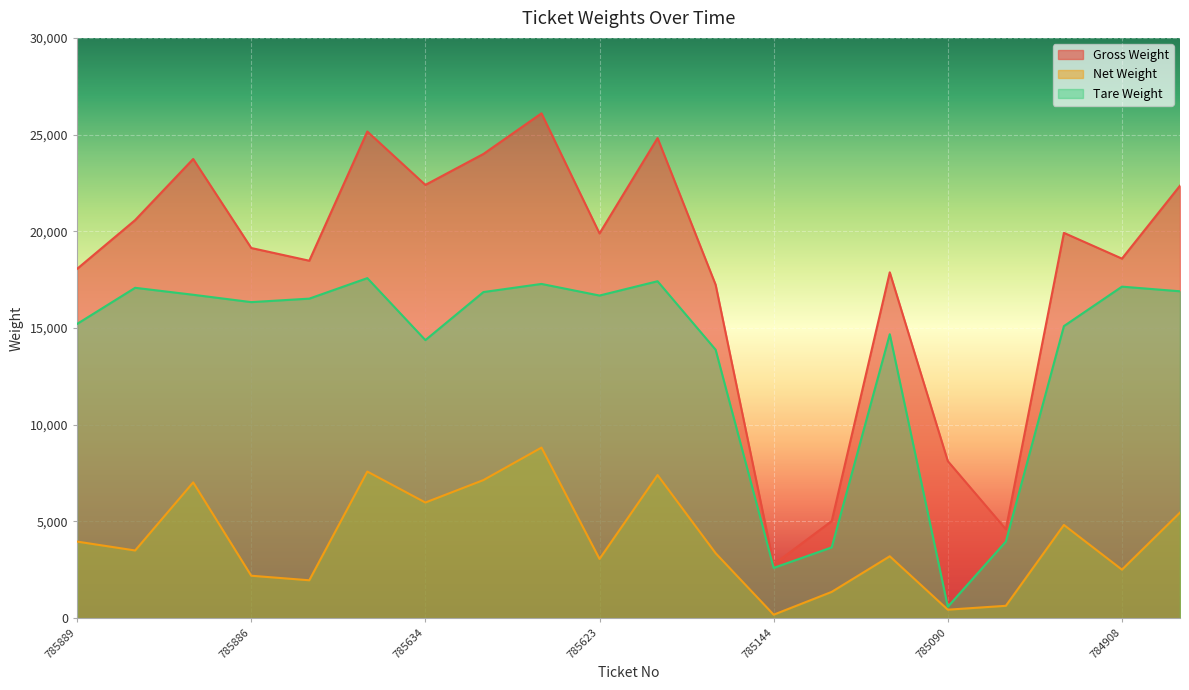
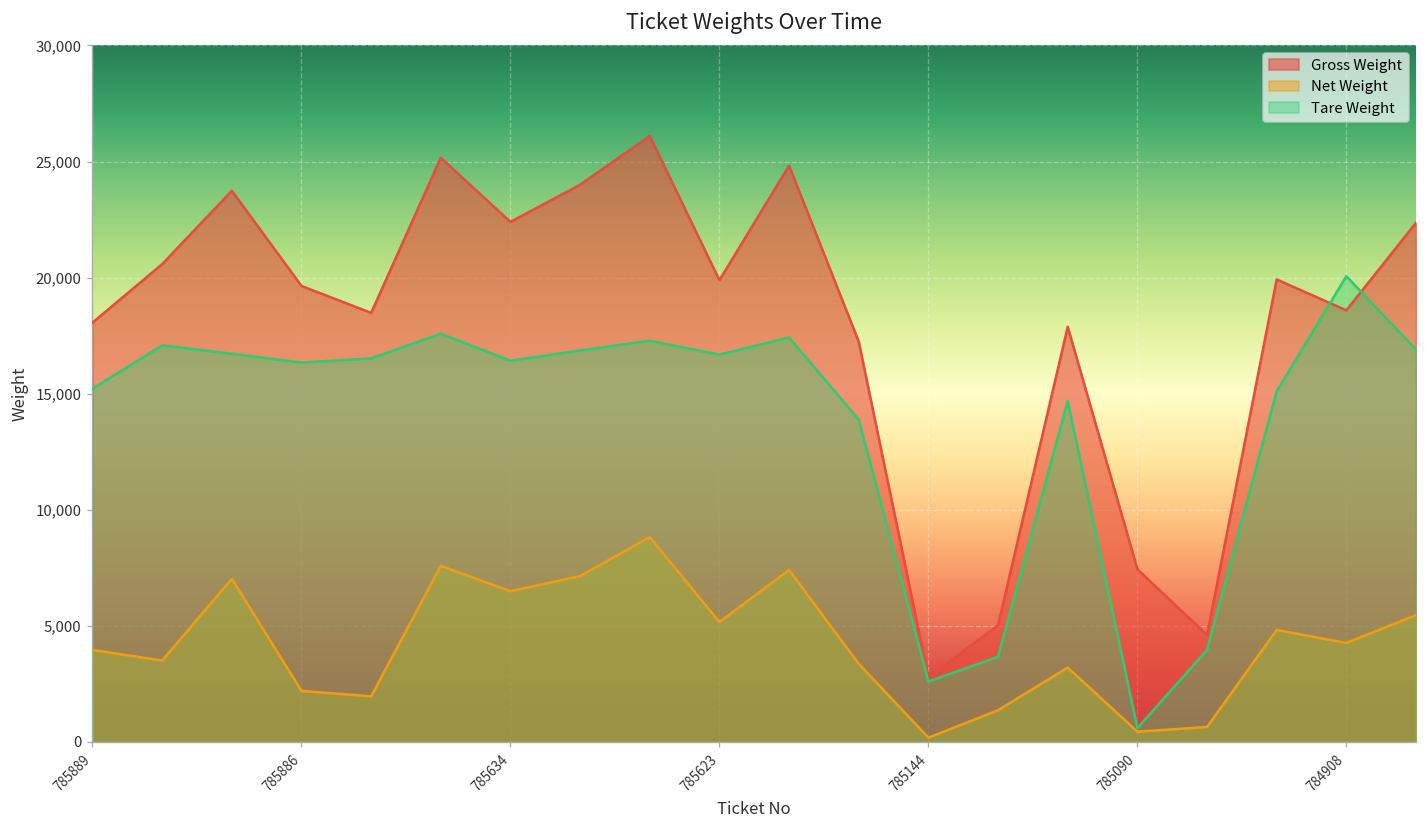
  {
    "Gross Weight": {
      "785889": "18,100",
-     "785886": "19,100",
+     "785886": "19,600",
      "785634": "22,400",
      "785623": "19,900",
      "785144": "2,800",
-     "785090": "8,100",
+     "785090": "7,400",
      "784908": "18,600"
    },
    "Net Weight": {
      "785889": "4,000",
      "785886": "2,200",
-     "785634": "6,000",
-     "785623": "3,100",
+     "785634": "6,500",
+     "785623": "5,200",
      "785144": "200",
      "785090": "400",
-     "784908": "2,500"
+     "784908": "4,300"
    },
    "Tare Weight": {
      "785889": "15,200",
      "785886": "16,300",
-     "785634": "14,400",
+     "785634": "16,400",
      "785623": "16,700",
      "785144": "2,600",
      "785090": "600",
-     "784908": "17,100"
+     "784908": "20,100"
    }
  }
